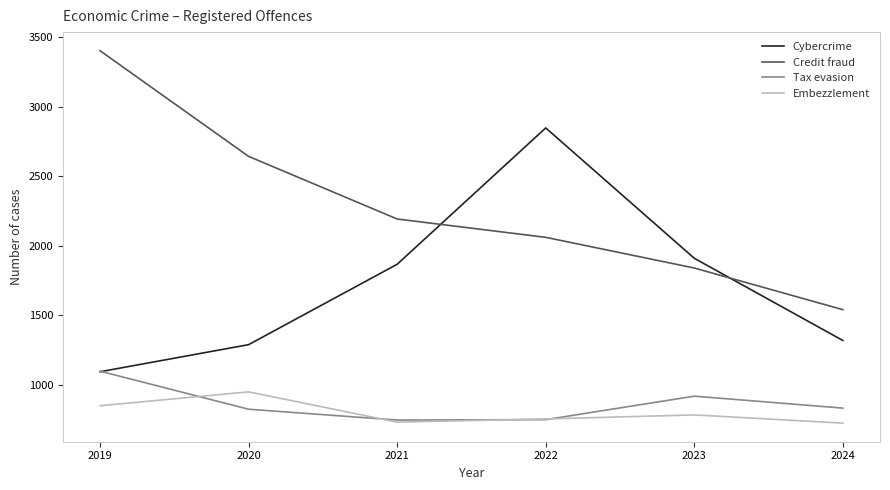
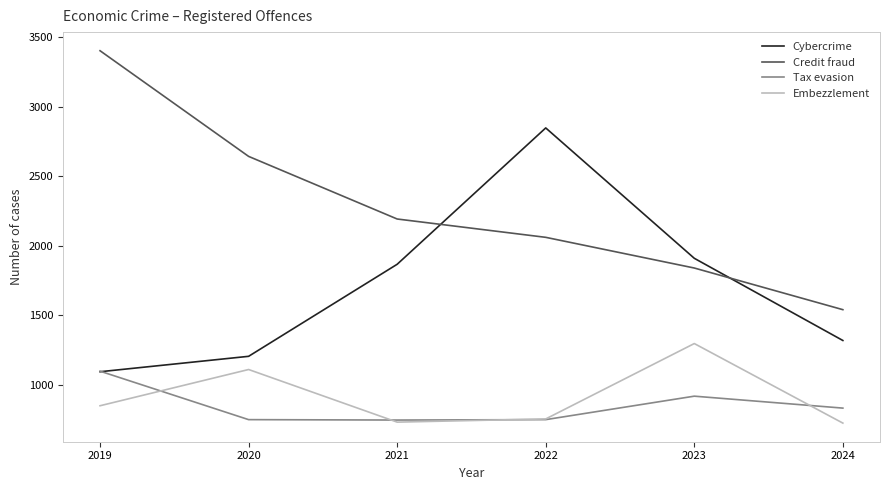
  {
    "Cybercrime": {
-     "2020": 1290,
+     "2020": 1200,
      "2021": 1870,
      "2022": 2850,
      "2023": 1910,
      "2024": 1320
    },
    "Credit fraud": {
      "2019": 3400,
      "2020": 2640,
      "2021": 2190,
      "2022": 2060,
      "2023": 1840,
      "2024": 1540
    },
    "Tax evasion": {
-     "2020": 820,
+     "2020": 750,
      "2023": 920,
      "2024": 830
    },
    "Embezzlement": {
      "2019": 850,
-     "2020": 950,
-     "2023": 780,
+     "2020": 1110,
+     "2023": 1300,
      "2024": 720
    }
  }
